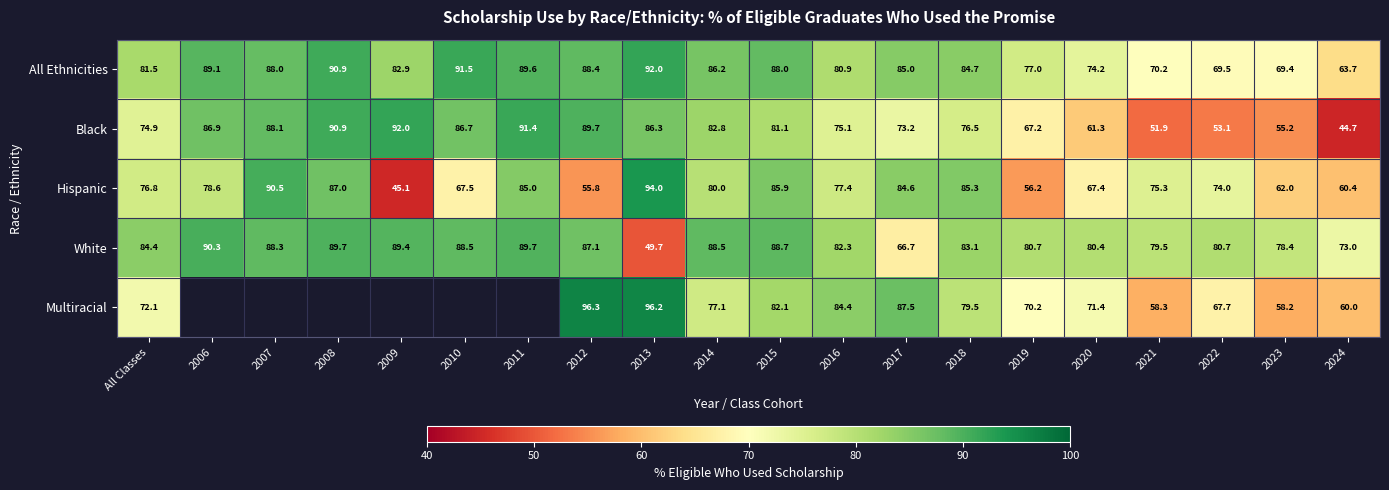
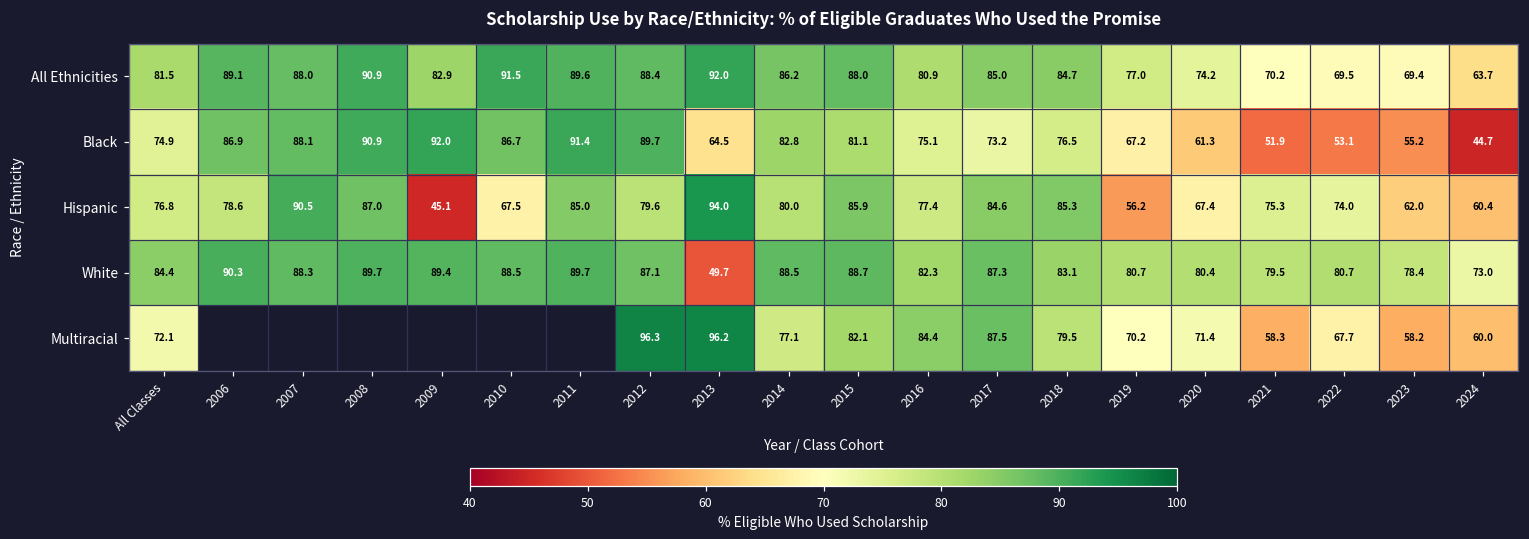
  {
    "All Ethnicities": {
      "All Classes": 81.5,
      "2006": 89.1,
      "2007": 88.0,
      "2008": 90.9,
      "2009": 82.9,
      "2010": 91.5,
      "2011": 89.6,
      "2012": 88.4,
      "2013": 92.0,
      "2014": 86.2,
      "2015": 88.0,
      "2016": 80.9,
      "2017": 85.0,
      "2018": 84.7,
      "2019": 77.0,
      "2020": 74.2,
      "2021": 70.2,
      "2022": 69.5,
      "2023": 69.4,
      "2024": 63.7
    },
    "Black": {
      "All Classes": 74.9,
      "2006": 86.9,
      "2007": 88.1,
      "2008": 90.9,
      "2009": 92.0,
      "2010": 86.7,
      "2011": 91.4,
      "2012": 89.7,
-     "2013": 86.3,
+     "2013": 64.5,
      "2014": 82.8,
      "2015": 81.1,
      "2016": 75.1,
      "2017": 73.2,
      "2018": 76.5,
      "2019": 67.2,
      "2020": 61.3,
      "2021": 51.9,
      "2022": 53.1,
      "2023": 55.2,
      "2024": 44.7
    },
    "Hispanic": {
      "All Classes": 76.8,
      "2006": 78.6,
      "2007": 90.5,
      "2008": 87.0,
      "2009": 45.1,
      "2010": 67.5,
      "2011": 85.0,
-     "2012": 55.8,
+     "2012": 79.6,
      "2013": 94.0,
      "2014": 80.0,
      "2015": 85.9,
      "2016": 77.4,
      "2017": 84.6,
      "2018": 85.3,
      "2019": 56.2,
      "2020": 67.4,
      "2021": 75.3,
      "2022": 74.0,
      "2023": 62.0,
      "2024": 60.4
    },
    "White": {
      "All Classes": 84.4,
      "2006": 90.3,
      "2007": 88.3,
      "2008": 89.7,
      "2009": 89.4,
      "2010": 88.5,
      "2011": 89.7,
      "2012": 87.1,
      "2013": 49.7,
      "2014": 88.5,
      "2015": 88.7,
      "2016": 82.3,
-     "2017": 66.7,
+     "2017": 87.3,
      "2018": 83.1,
      "2019": 80.7,
      "2020": 80.4,
      "2021": 79.5,
      "2022": 80.7,
      "2023": 78.4,
      "2024": 73.0
    },
    "Multiracial": {
      "All Classes": 72.1,
      "2012": 96.3,
      "2013": 96.2,
      "2014": 77.1,
      "2015": 82.1,
      "2016": 84.4,
      "2017": 87.5,
      "2018": 79.5,
      "2019": 70.2,
      "2020": 71.4,
      "2021": 58.3,
      "2022": 67.7,
      "2023": 58.2,
      "2024": 60.0
    }
  }
